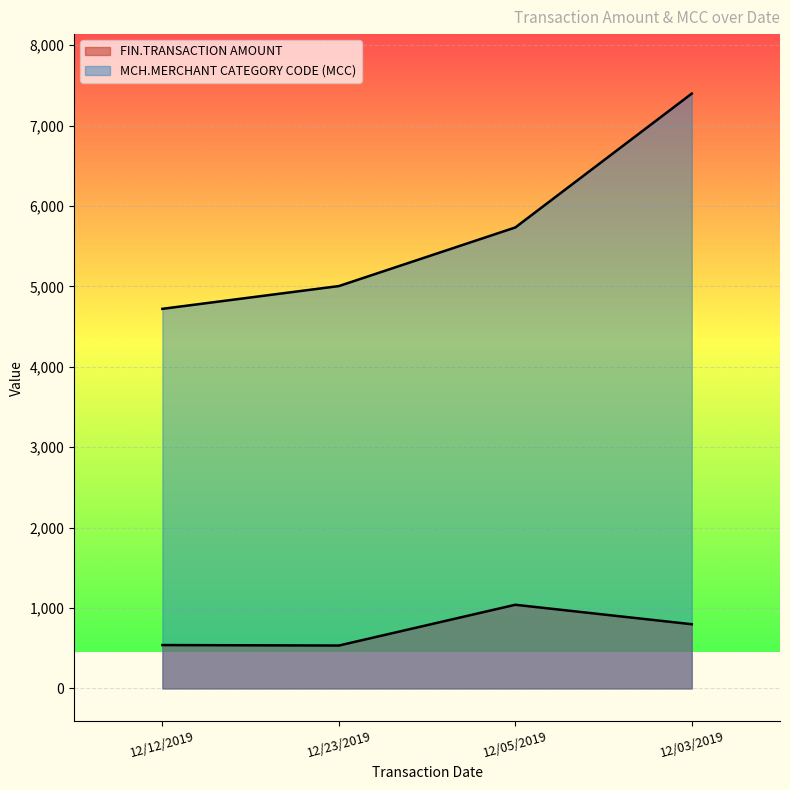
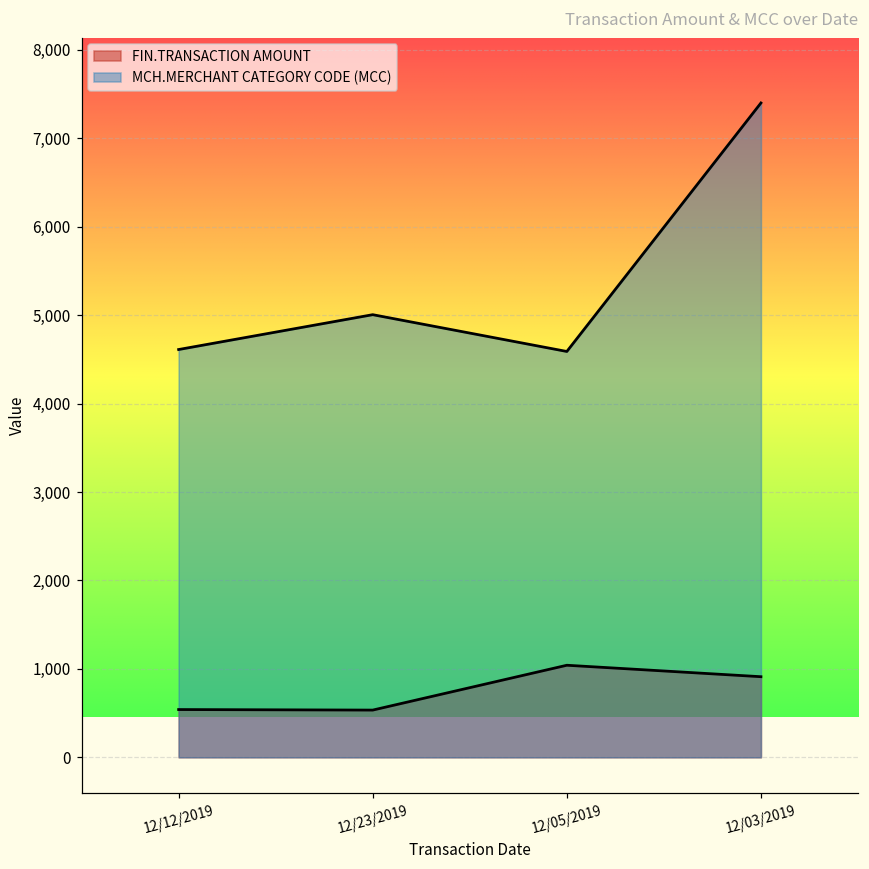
  {
    "FIN.TRANSACTION AMOUNT": {
      "12/12/2019": "500",
      "12/23/2019": "500",
      "12/05/2019": "1,000",
-     "12/03/2019": "800"
+     "12/03/2019": "900"
    },
    "MCH.MERCHANT CATEGORY CODE (MCC)": {
-     "12/12/2019": "4,700",
+     "12/12/2019": "4,600",
      "12/23/2019": "5,000",
-     "12/05/2019": "5,700",
+     "12/05/2019": "4,600",
      "12/03/2019": "7,400"
    }
  }
